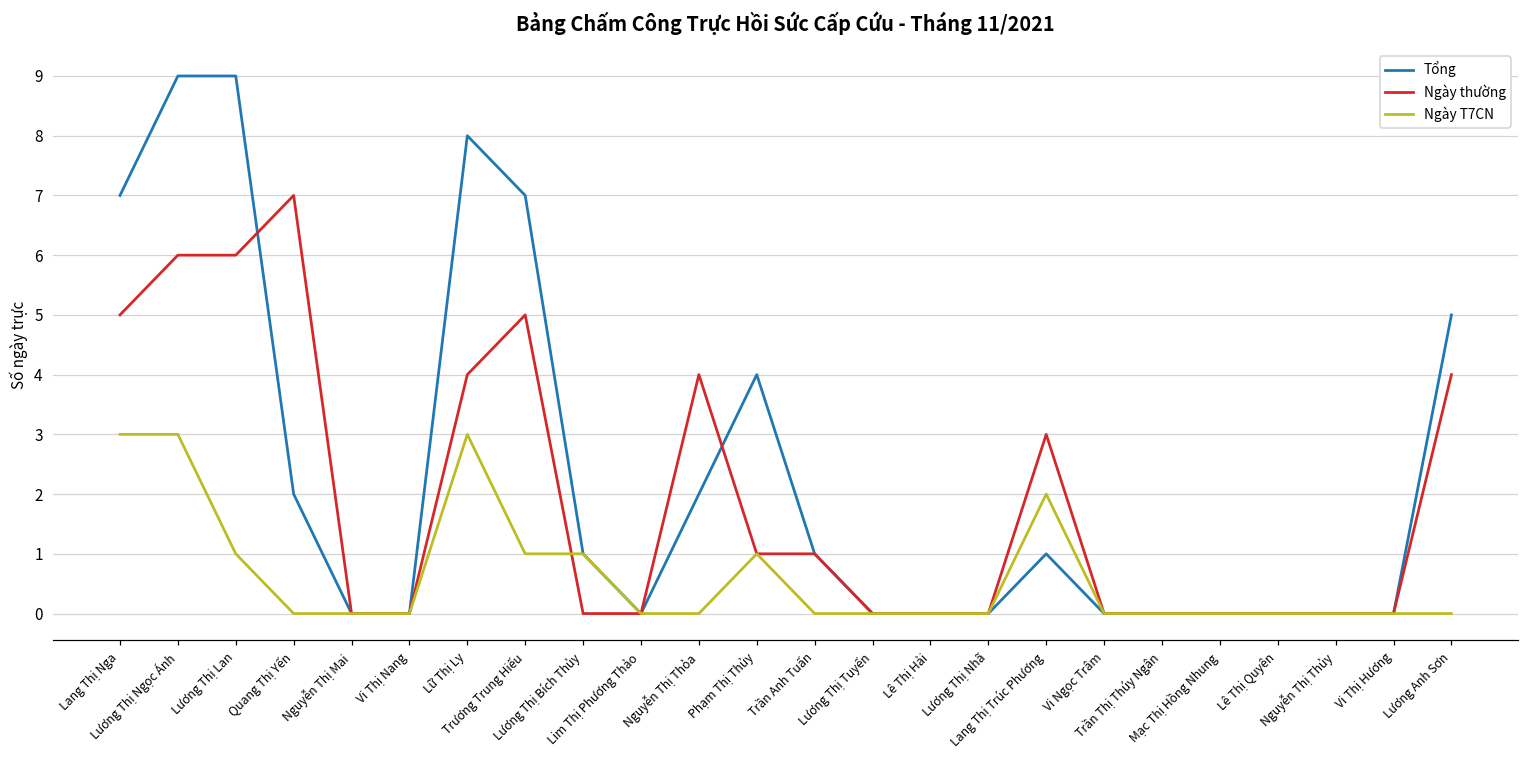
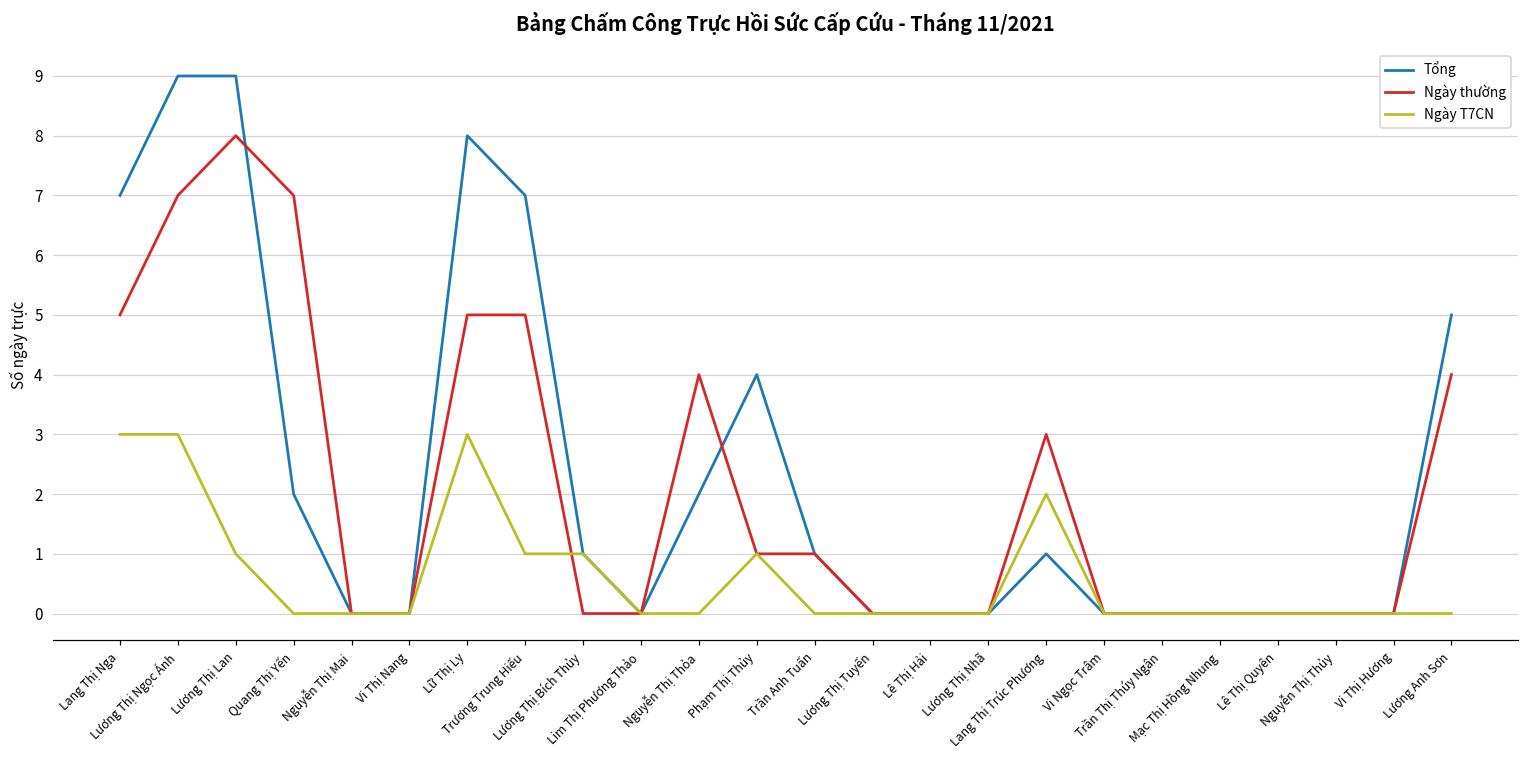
  {
    "Tổng": {
      "Lang Thị Nga": 7,
      "Lương Thị Ngọc Ánh": 9,
      "Lương Thị Lan": 9,
      "Quang Thị Yến": 2,
      "Lữ Thị Ly": 8,
      "Trương Trung Hiếu": 7,
      "Nguyễn Thị Thỏa": 2,
      "Phạm Thị Thủy": 4,
      "Lang Thị Trúc Phương": 1,
      "Lương Anh Sơn": 5
    },
    "Ngày thường": {
      "Lang Thị Nga": 5,
-     "Lương Thị Ngọc Ánh": 6,
-     "Lương Thị Lan": 6,
+     "Lương Thị Ngọc Ánh": 7,
+     "Lương Thị Lan": 8,
      "Quang Thị Yến": 7,
-     "Lữ Thị Ly": 4,
+     "Lữ Thị Ly": 5,
      "Trương Trung Hiếu": 5,
      "Lương Thị Bích Thủy": 0,
      "Nguyễn Thị Thỏa": 4,
      "Lang Thị Trúc Phương": 3,
      "Lương Anh Sơn": 4
    },
    "Ngày T7CN": {
      "Lang Thị Nga": 3,
      "Lương Thị Ngọc Ánh": 3,
      "Lương Thị Lan": 1,
      "Quang Thị Yến": 0,
      "Lữ Thị Ly": 3,
      "Trương Trung Hiếu": 1,
      "Nguyễn Thị Thỏa": 0,
      "Trần Anh Tuấn": 0,
      "Lang Thị Trúc Phương": 2,
      "Lương Anh Sơn": 0
    }
  }
